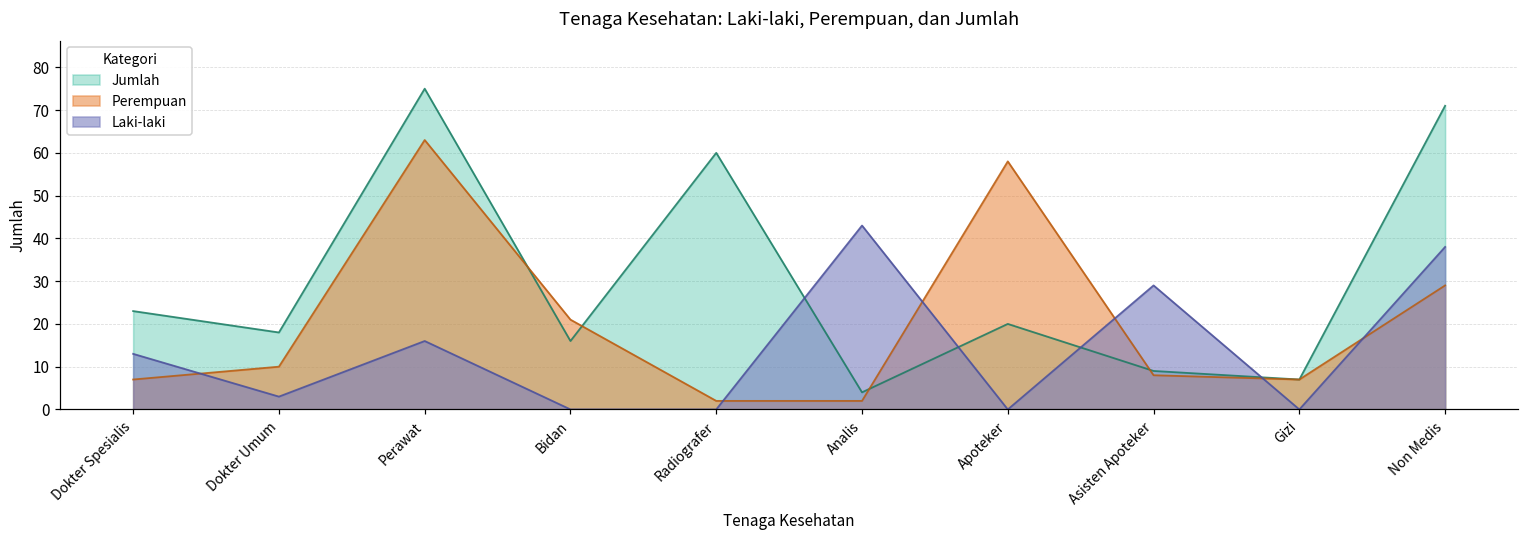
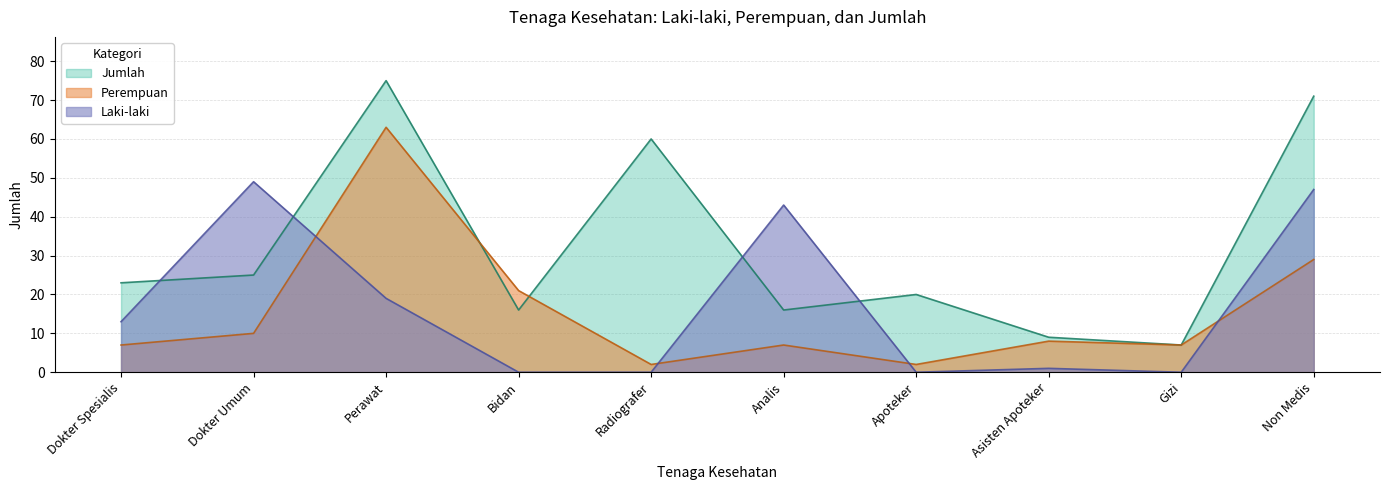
  {
    "Jumlah": {
      "Dokter Spesialis": 23,
-     "Dokter Umum": 18,
+     "Dokter Umum": 25,
      "Perawat": 75,
      "Bidan": 16,
      "Radiografer": 60,
-     "Analis": 4,
+     "Analis": 16,
      "Apoteker": 20,
      "Asisten Apoteker": 9,
      "Non Medis": 71
    },
    "Perempuan": {
      "Dokter Spesialis": 7,
      "Dokter Umum": 10,
      "Perawat": 63,
      "Bidan": 21,
      "Radiografer": 2,
-     "Analis": 2,
-     "Apoteker": 58,
+     "Analis": 7,
+     "Apoteker": 2,
      "Asisten Apoteker": 8,
      "Non Medis": 29
    },
    "Laki-laki": {
      "Dokter Spesialis": 13,
-     "Dokter Umum": 3,
-     "Perawat": 16,
+     "Dokter Umum": 49,
+     "Perawat": 19,
      "Bidan": 0,
      "Radiografer": 0,
      "Analis": 43,
      "Apoteker": 0,
-     "Asisten Apoteker": 29,
+     "Asisten Apoteker": 1,
      "Gizi": 0,
-     "Non Medis": 38
+     "Non Medis": 47
    }
  }
